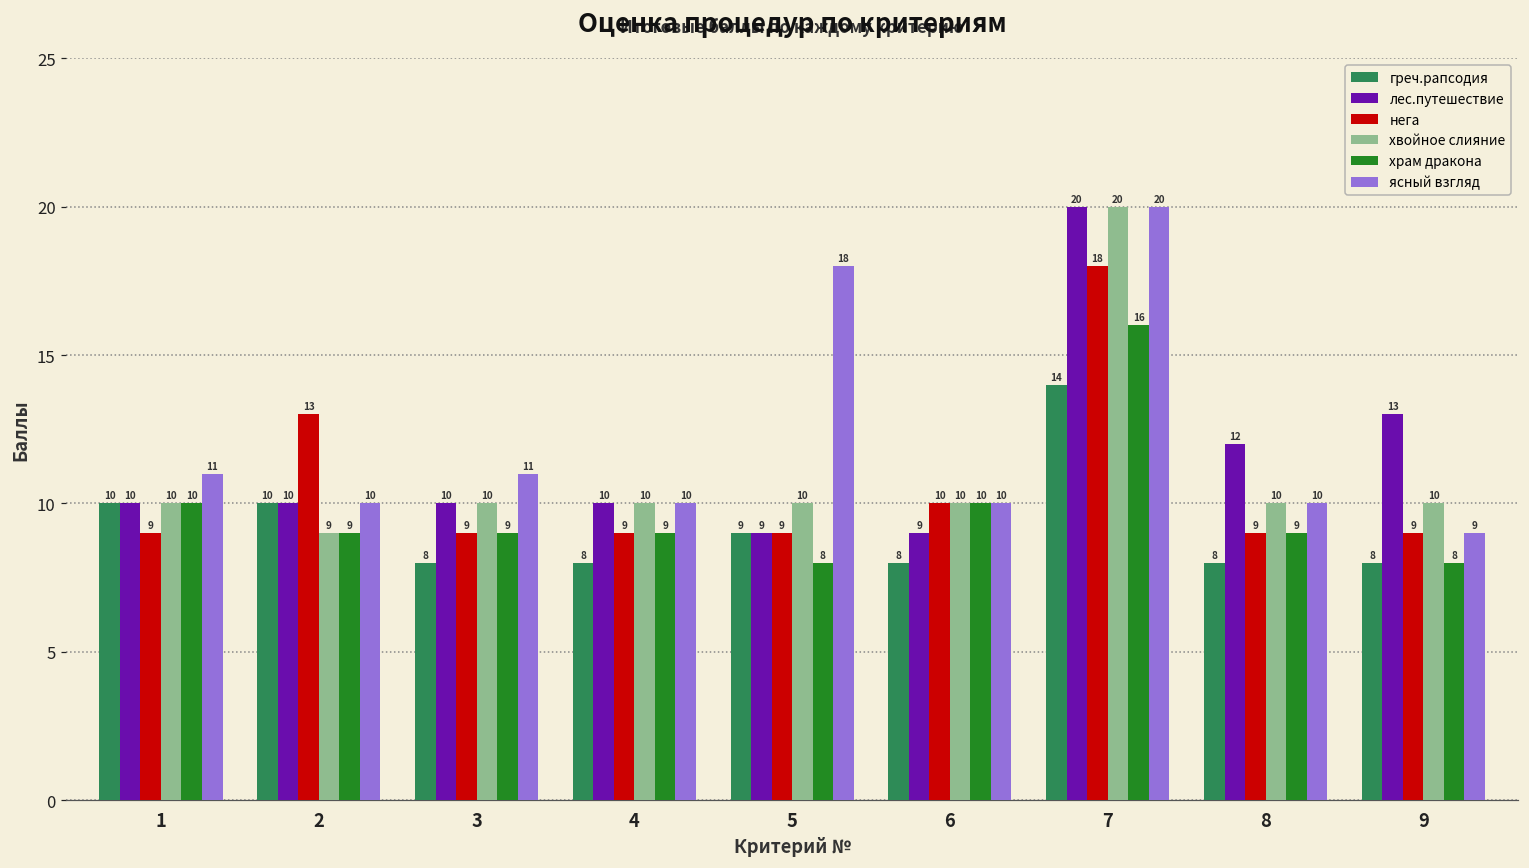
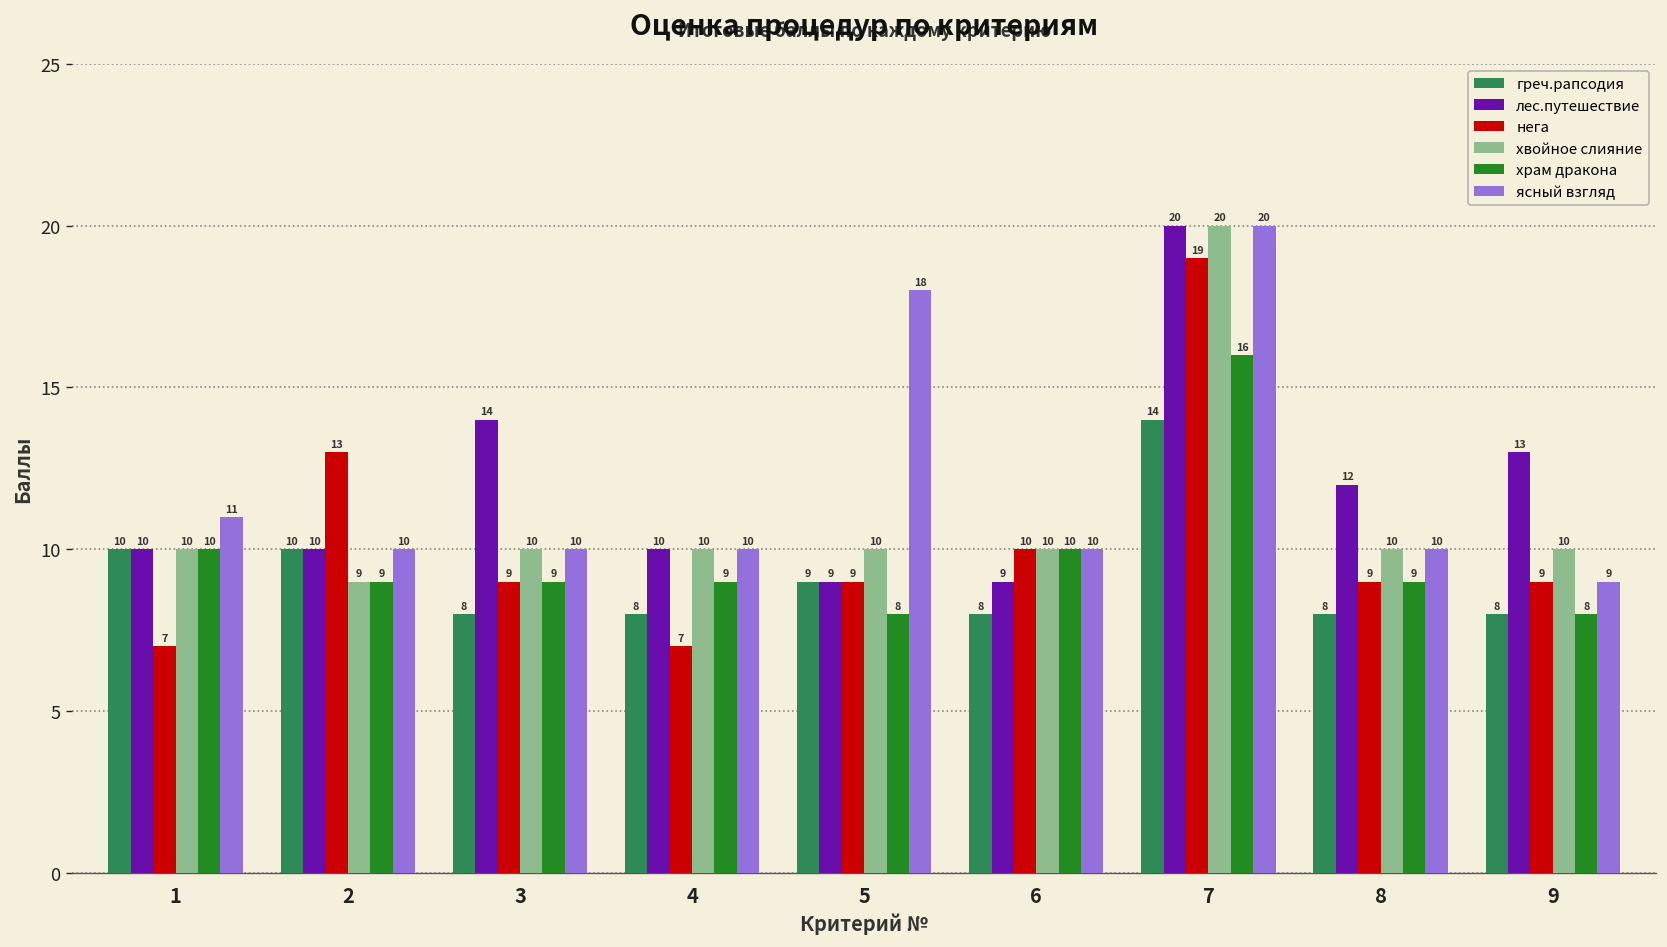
  {
    "лес.путешествие": {
      "1": 10,
      "2": 10,
-     "3": 10,
+     "3": 14,
      "4": 10,
      "5": 9,
      "6": 9,
      "7": 20,
      "8": 12,
      "9": 13
    },
    "нега": {
-     "1": 9,
+     "1": 7,
      "2": 13,
      "3": 9,
-     "4": 9,
+     "4": 7,
      "5": 9,
      "6": 10,
-     "7": 18,
+     "7": 19,
      "8": 9,
      "9": 9
    },
    "хвойное слияние": {
      "1": 10,
      "2": 9,
      "3": 10,
      "4": 10,
      "5": 10,
      "6": 10,
      "7": 20,
      "8": 10,
      "9": 10
    },
    "ясный взгляд": {
      "1": 11,
      "2": 10,
-     "3": 11,
+     "3": 10,
      "4": 10,
      "5": 18,
      "6": 10,
      "7": 20,
      "8": 10,
      "9": 9
    }
  }
